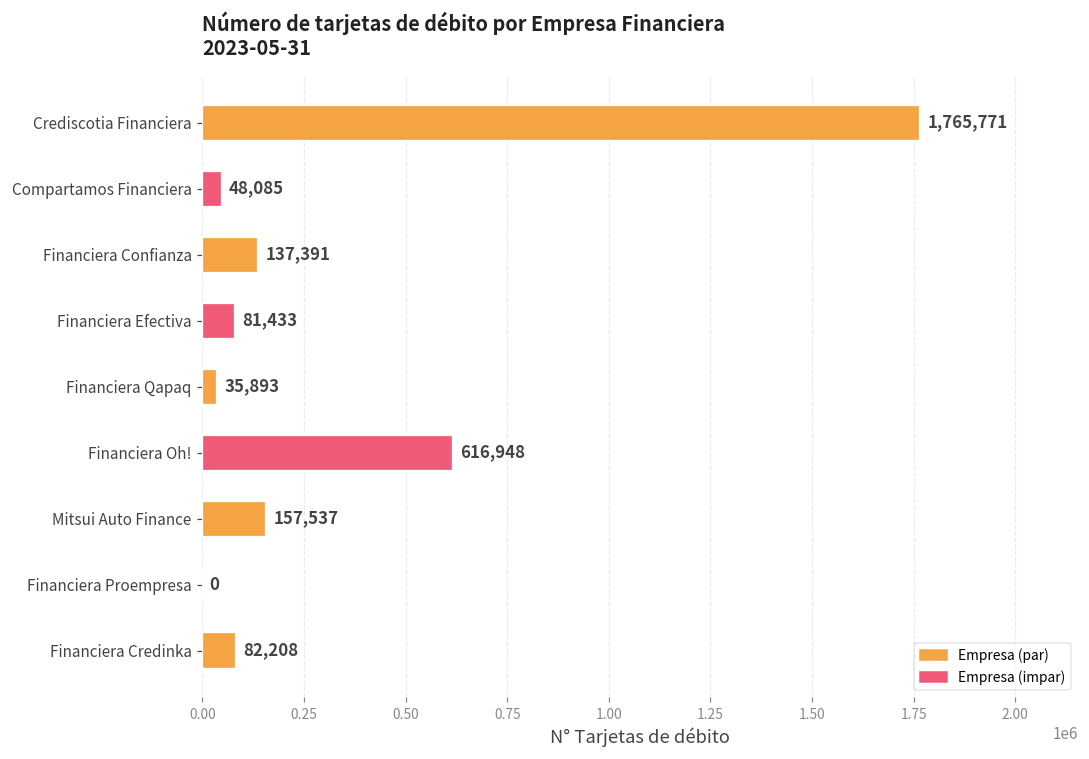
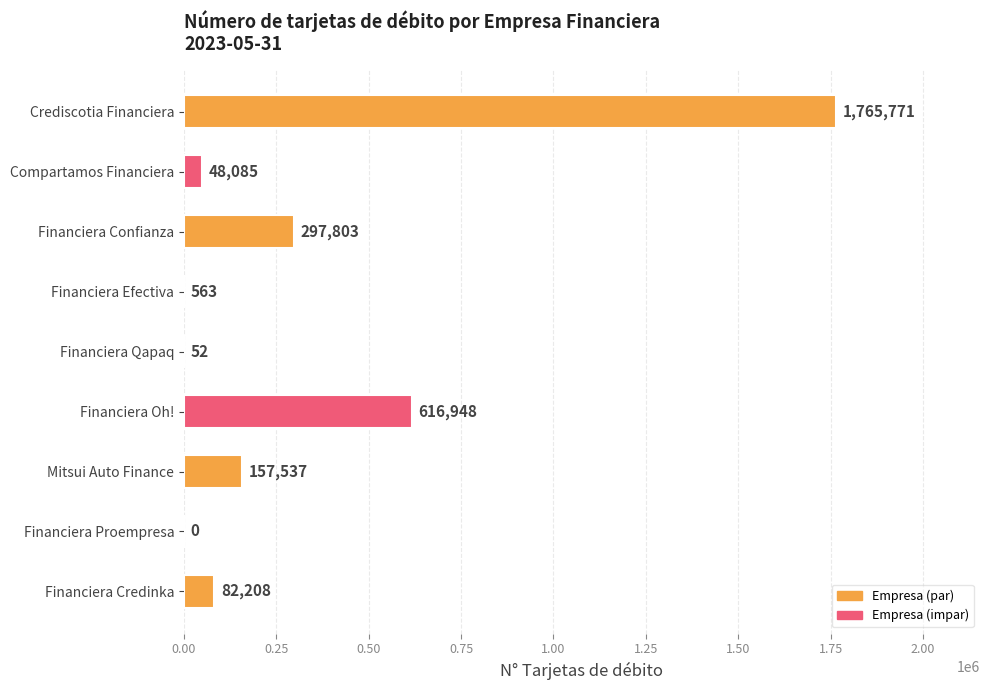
  {
    "Crediscotia Financiera": "1,765,771",
    "Compartamos Financiera": "48,085",
-   "Financiera Confianza": "137,391",
-   "Financiera Efectiva": "81,433",
-   "Financiera Qapaq": "35,893",
+   "Financiera Confianza": "297,803",
+   "Financiera Efectiva": "563",
+   "Financiera Qapaq": "52",
    "Financiera Oh!": "616,948",
    "Mitsui Auto Finance": "157,537",
    "Financiera Proempresa": "0",
    "Financiera Credinka": "82,208"
  }
